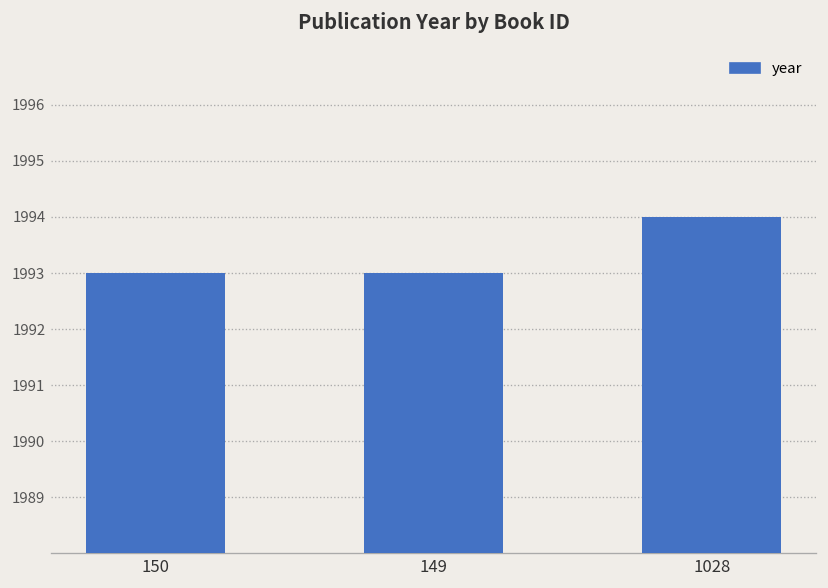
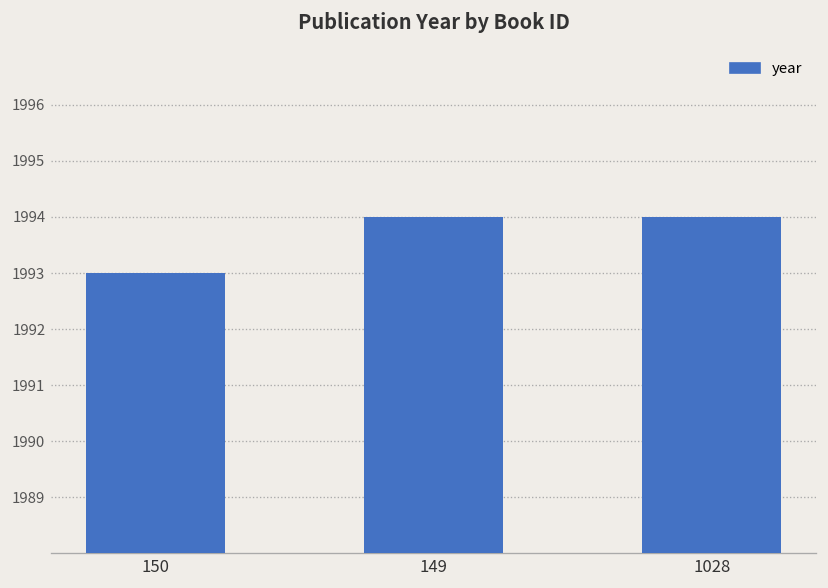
  {
    "150": 1993,
-   "149": 1993,
+   "149": 1994,
    "1028": 1994
  }
